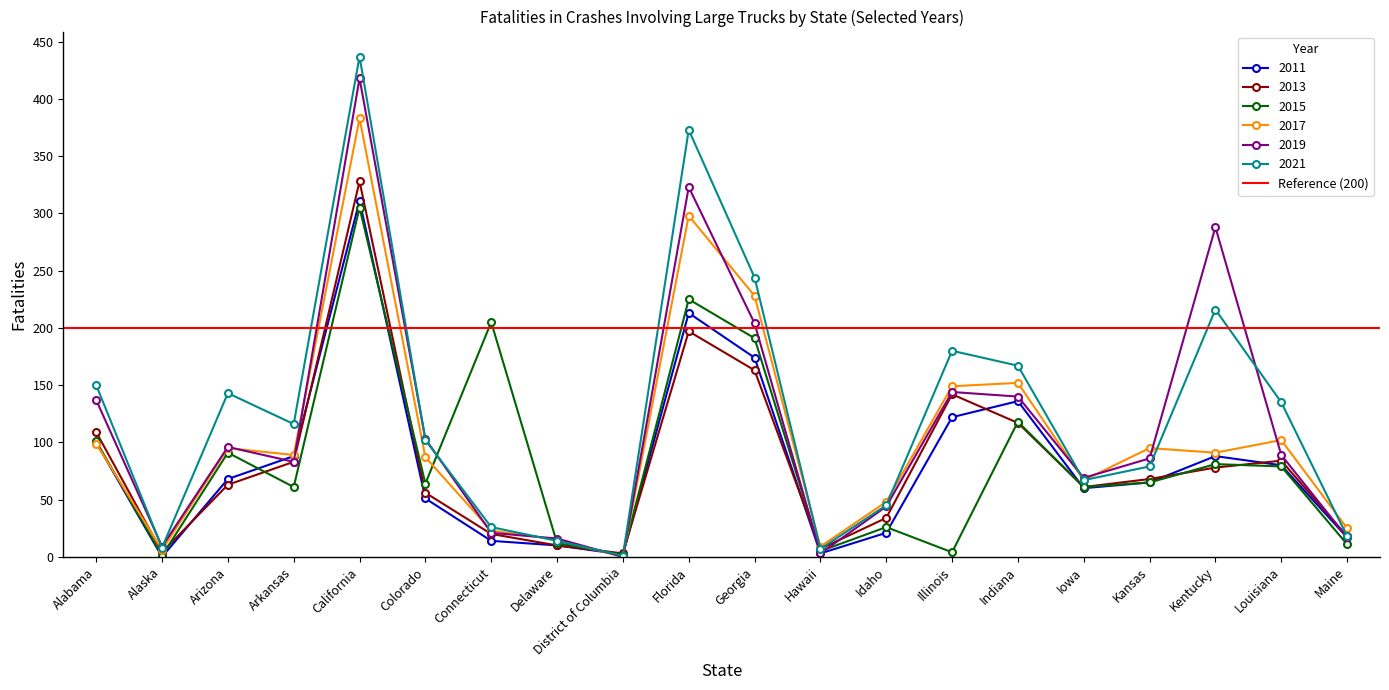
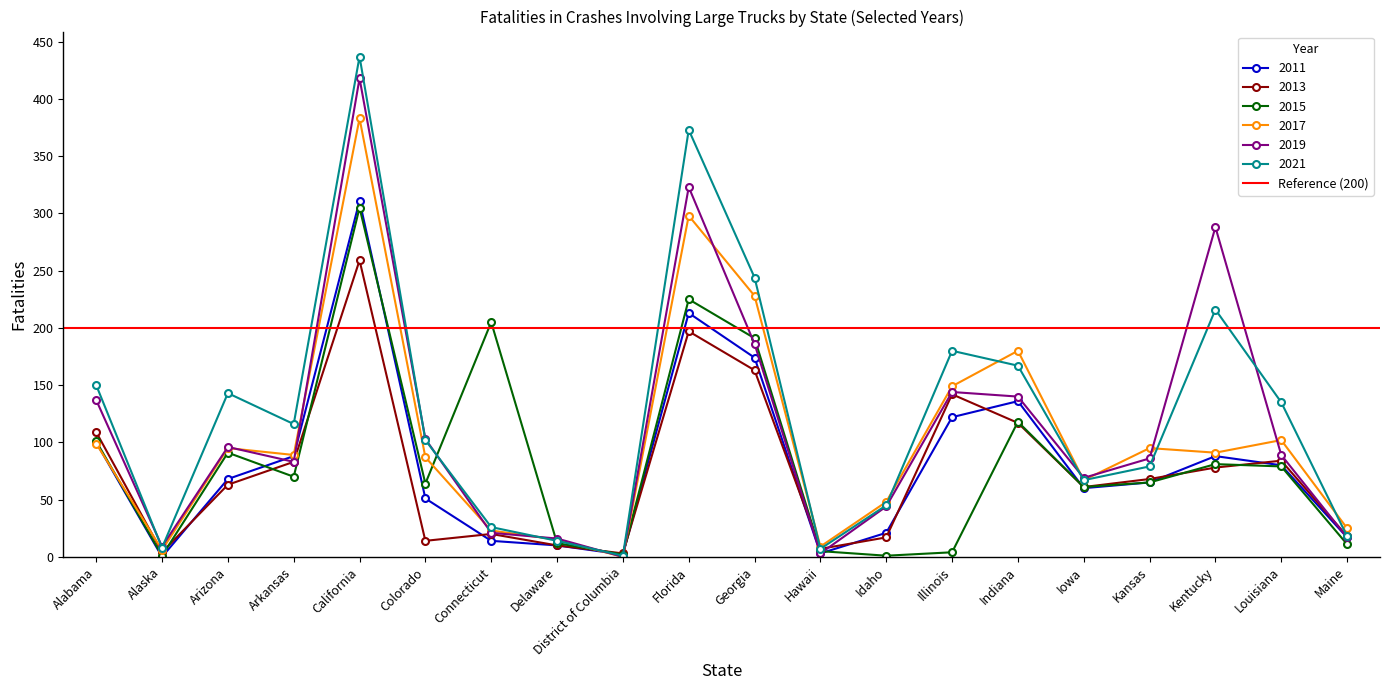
  {
    "2011": {
      "Arizona": 68,
      "California": 311,
      "Colorado": 51,
      "Connecticut": 14,
      "Florida": 213,
      "Georgia": 174,
      "Idaho": 21,
      "Illinois": 122,
      "Indiana": 136,
      "Kentucky": 88
    },
    "2013": {
      "Alabama": 109,
      "Arizona": 63,
-     "California": 328,
-     "Colorado": 56,
+     "California": 259,
+     "Colorado": 14,
      "Florida": 197,
      "Georgia": 163,
-     "Idaho": 34,
+     "Idaho": 17,
      "Kansas": 68,
      "Kentucky": 78,
      "Louisiana": 84
    },
    "2015": {
      "Arizona": 91,
-     "Arkansas": 61,
+     "Arkansas": 70,
      "California": 305,
      "Colorado": 64,
      "Connecticut": 205,
      "Florida": 225,
      "Georgia": 191,
-     "Idaho": 26,
+     "Idaho": 1,
      "Illinois": 4,
      "Kentucky": 81,
      "Maine": 11
    },
    "2017": {
      "California": 383,
      "Colorado": 87,
      "Florida": 298,
      "Georgia": 228,
      "Idaho": 48,
      "Illinois": 149,
-     "Indiana": 152,
+     "Indiana": 180,
      "Kansas": 95,
      "Kentucky": 91,
      "Louisiana": 102,
      "Maine": 25
    },
    "2019": {
      "Alabama": 137,
      "California": 418,
      "Florida": 323,
-     "Georgia": 204,
+     "Georgia": 186,
      "Indiana": 140,
      "Kansas": 86,
      "Kentucky": 288,
      "Louisiana": 89
    },
    "2021": {
      "Alabama": 150,
      "Arizona": 143,
      "Arkansas": 116,
      "California": 437,
      "Connecticut": 26,
      "Florida": 373,
      "Georgia": 244,
      "Illinois": 180,
      "Indiana": 167,
      "Kansas": 79,
      "Kentucky": 216,
      "Louisiana": 135
    }
  }
